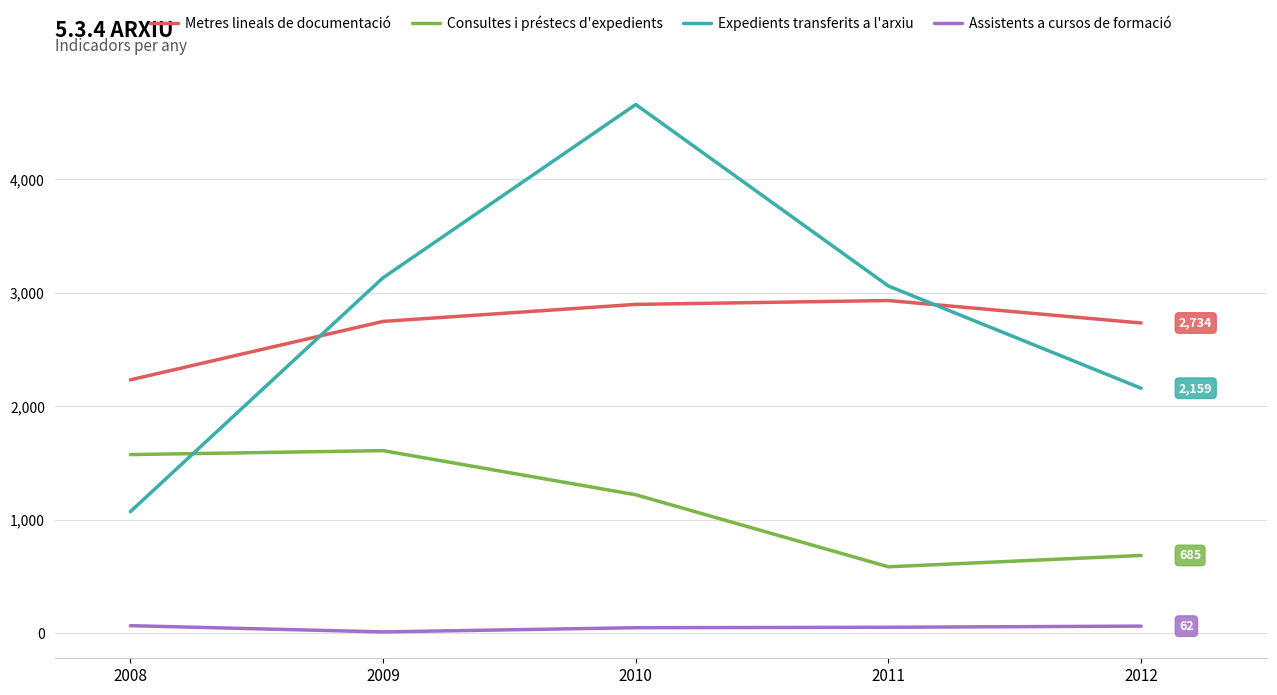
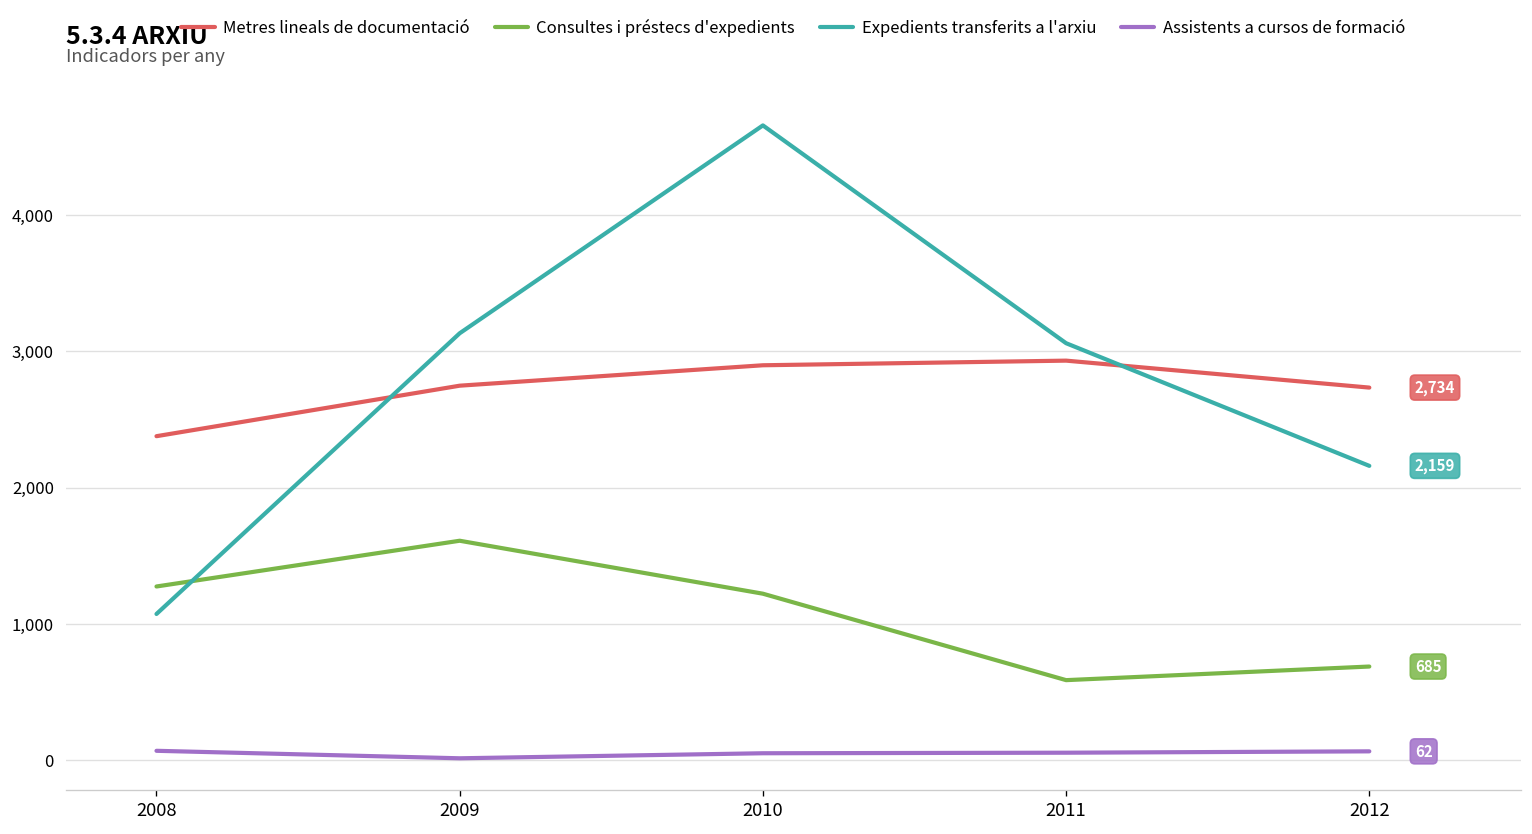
  {
    "Metres lineals de documentació": {
-     "2008": "2,230",
+     "2008": "2,380",
      "2009": "2,750",
      "2010": "2,900",
      "2011": "2,930",
      "2012": "2,730"
    },
    "Consultes i préstecs d'expedients": {
-     "2008": "1,570",
+     "2008": "1,270",
      "2009": "1,610",
      "2010": "1,220",
      "2011": "590",
      "2012": "690"
    },
    "Expedients transferits a l'arxiu": {
      "2008": "1,070",
      "2009": "3,130",
      "2010": "4,660",
      "2011": "3,060",
      "2012": "2,160"
    },
    "Assistents a cursos de formació": {
      "2008": "70",
      "2009": "10",
      "2010": "50",
      "2011": "50",
      "2012": "60"
    }
  }
